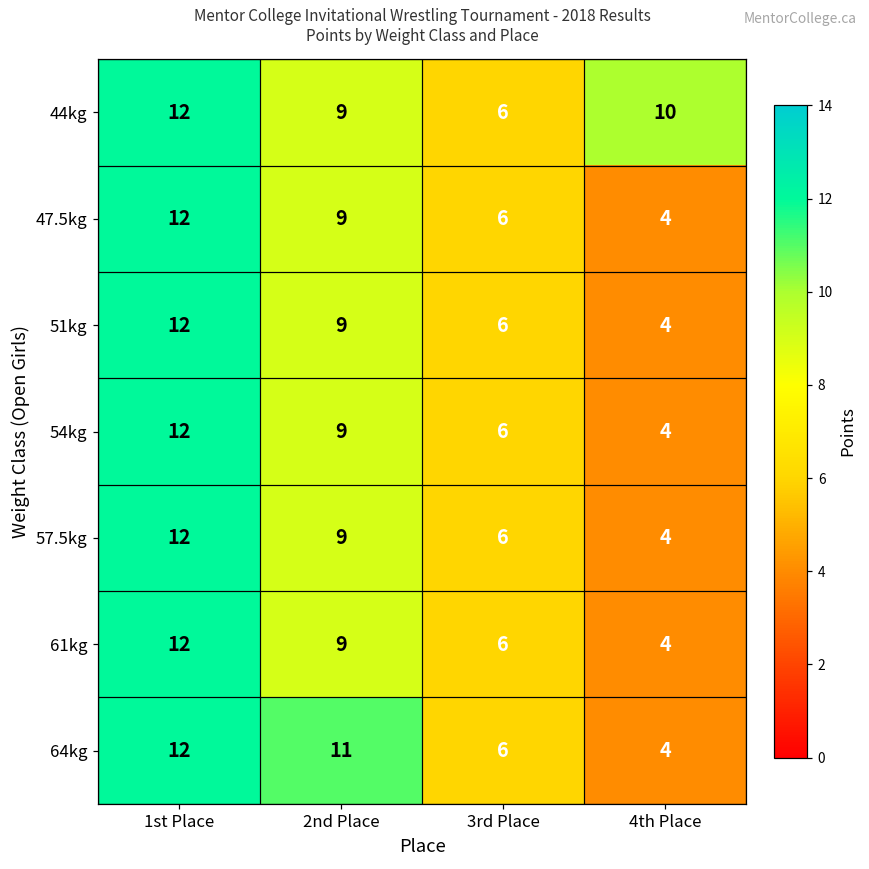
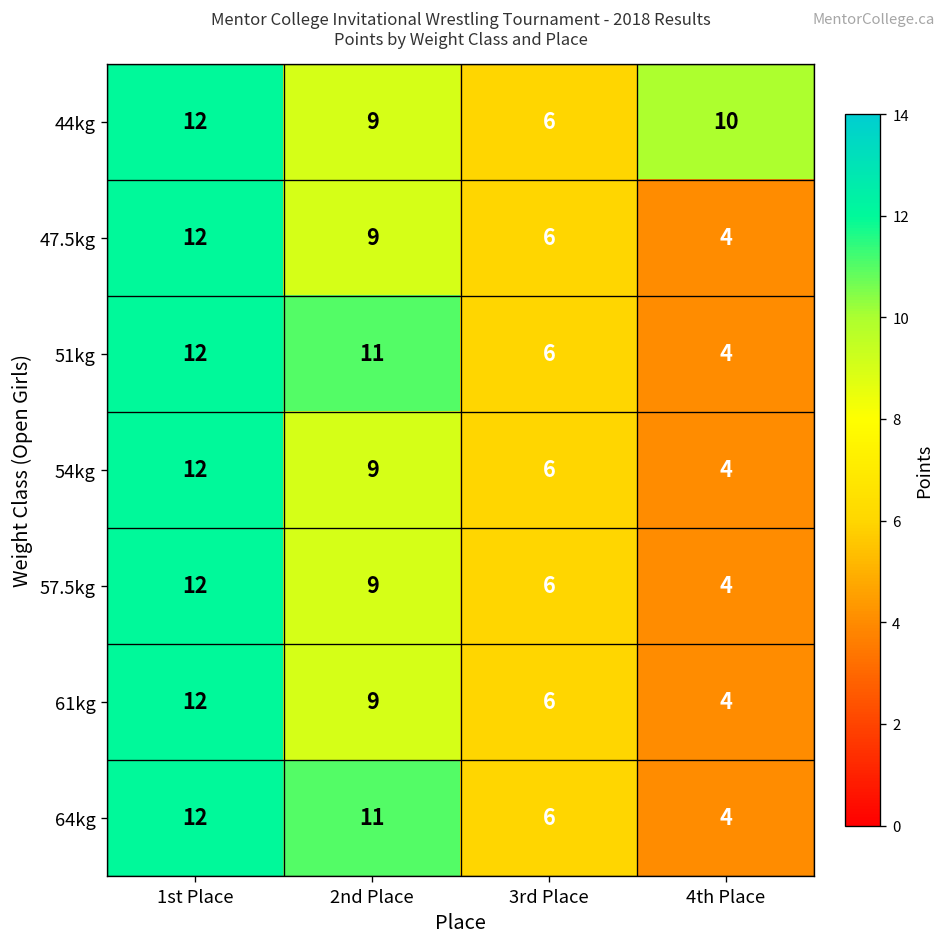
  {
    "44kg": {
      "1st Place": 12,
      "2nd Place": 9,
      "3rd Place": 6,
      "4th Place": 10
    },
    "47.5kg": {
      "1st Place": 12,
      "2nd Place": 9,
      "3rd Place": 6,
      "4th Place": 4
    },
    "51kg": {
      "1st Place": 12,
-     "2nd Place": 9,
+     "2nd Place": 11,
      "3rd Place": 6,
      "4th Place": 4
    },
    "54kg": {
      "1st Place": 12,
      "2nd Place": 9,
      "3rd Place": 6,
      "4th Place": 4
    },
    "57.5kg": {
      "1st Place": 12,
      "2nd Place": 9,
      "3rd Place": 6,
      "4th Place": 4
    },
    "61kg": {
      "1st Place": 12,
      "2nd Place": 9,
      "3rd Place": 6,
      "4th Place": 4
    },
    "64kg": {
      "1st Place": 12,
      "2nd Place": 11,
      "3rd Place": 6,
      "4th Place": 4
    }
  }
